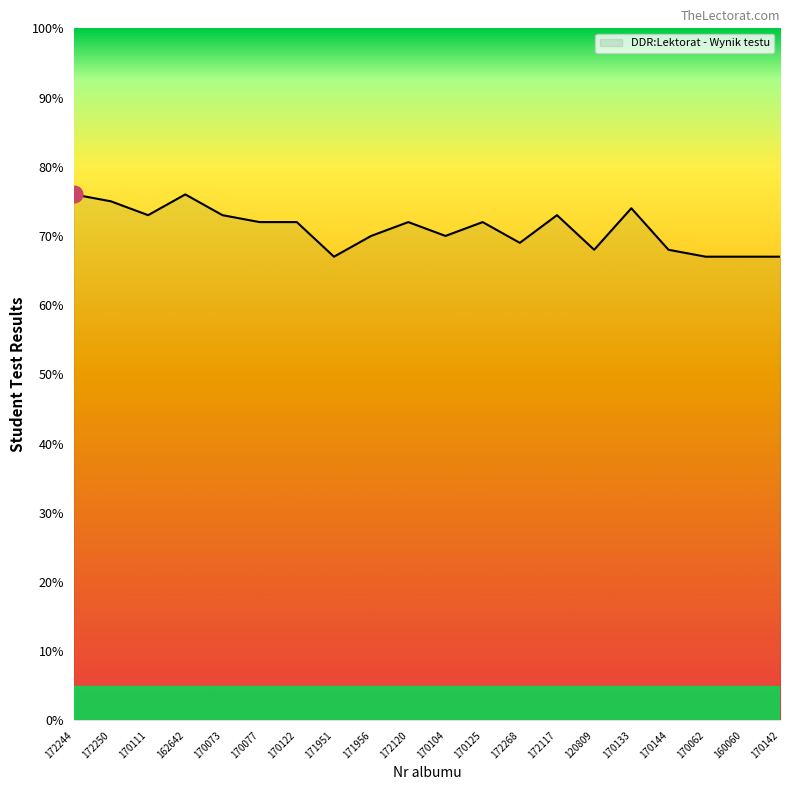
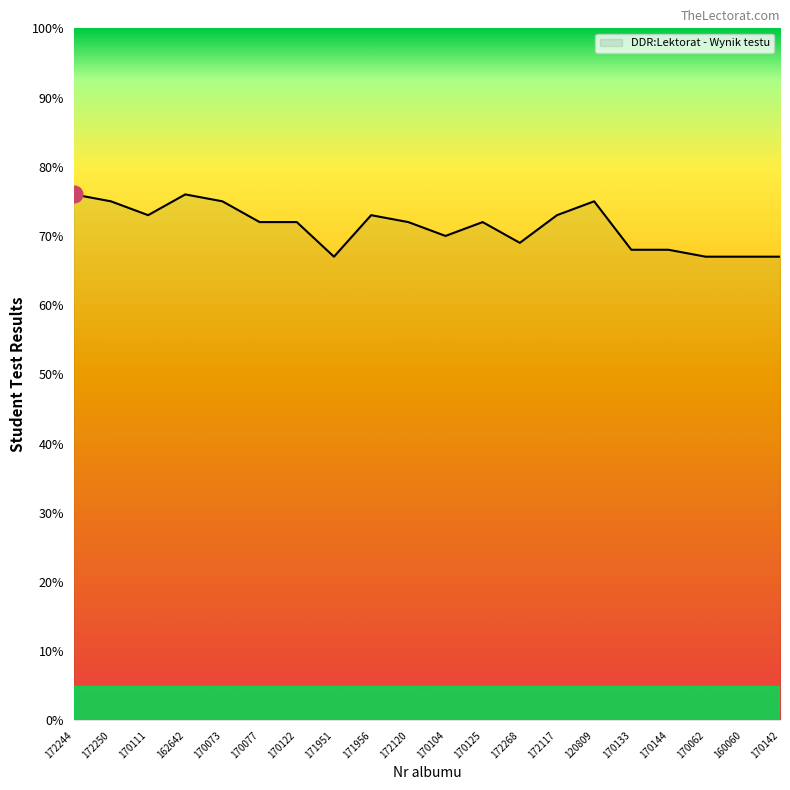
  {
    "DDR:Lektorat - Wynik testu": {
      "172250": "75%",
      "170111": "73%",
      "162642": "76%",
-     "170073": "73%",
+     "170073": "75%",
      "170077": "72%",
      "170122": "72%",
      "171951": "67%",
-     "171956": "70%",
+     "171956": "73%",
      "172120": "72%",
      "170104": "70%",
      "170125": "72%",
      "172268": "69%",
      "172117": "73%",
-     "120809": "68%",
-     "170133": "74%",
+     "120809": "75%",
+     "170133": "68%",
      "170144": "68%",
      "170062": "67%",
      "160060": "67%",
      "170142": "67%"
    }
  }
